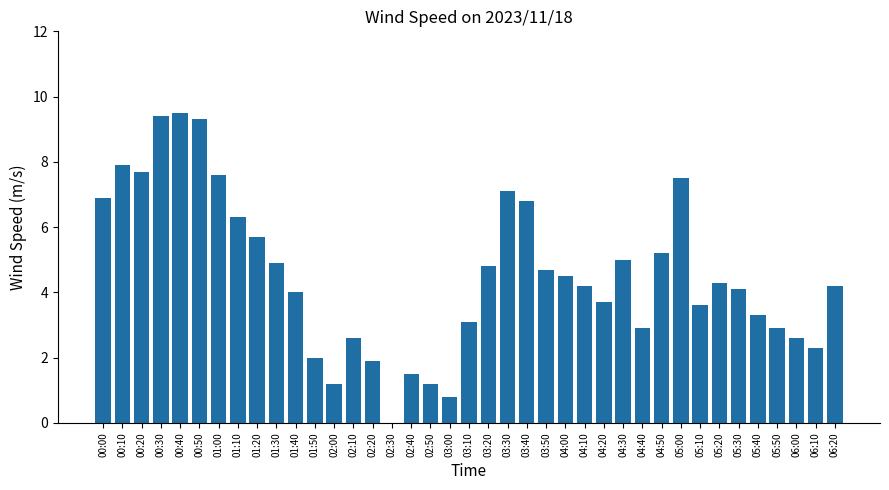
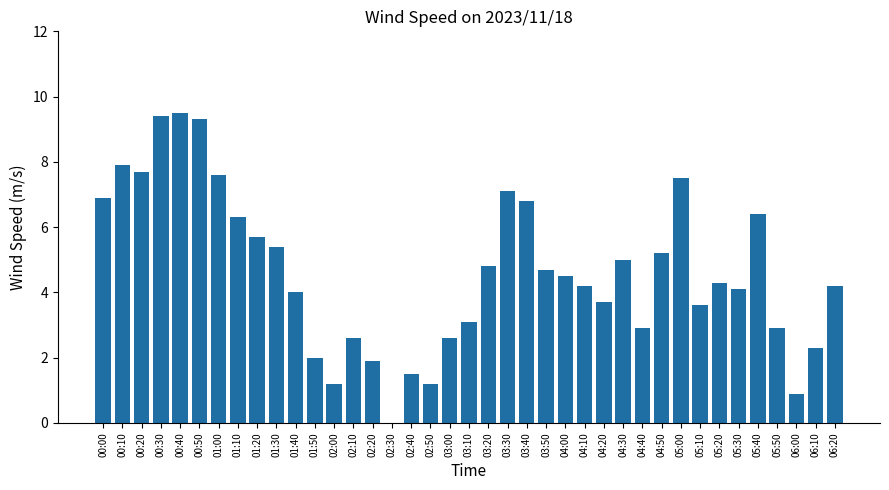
  {
    "00:00": 6.9,
    "00:10": 7.9,
    "00:20": 7.7,
    "00:30": 9.4,
    "00:40": 9.5,
    "00:50": 9.3,
    "01:00": 7.6,
    "01:10": 6.3,
    "01:20": 5.7,
-   "01:30": 4.9,
+   "01:30": 5.4,
    "01:40": 4.0,
    "01:50": 2.0,
    "02:00": 1.2,
    "02:10": 2.6,
    "02:20": 1.9,
    "02:30": 0.0,
    "02:40": 1.5,
    "02:50": 1.2,
-   "03:00": 0.8,
+   "03:00": 2.6,
    "03:10": 3.1,
    "03:20": 4.8,
    "03:30": 7.1,
    "03:40": 6.8,
    "03:50": 4.7,
    "04:00": 4.5,
    "04:10": 4.2,
    "04:20": 3.7,
    "04:30": 5.0,
    "04:40": 2.9,
    "04:50": 5.2,
    "05:00": 7.5,
    "05:10": 3.6,
    "05:20": 4.3,
    "05:30": 4.1,
-   "05:40": 3.3,
+   "05:40": 6.4,
    "05:50": 2.9,
-   "06:00": 2.6,
+   "06:00": 0.9,
    "06:10": 2.3,
    "06:20": 4.2
  }
